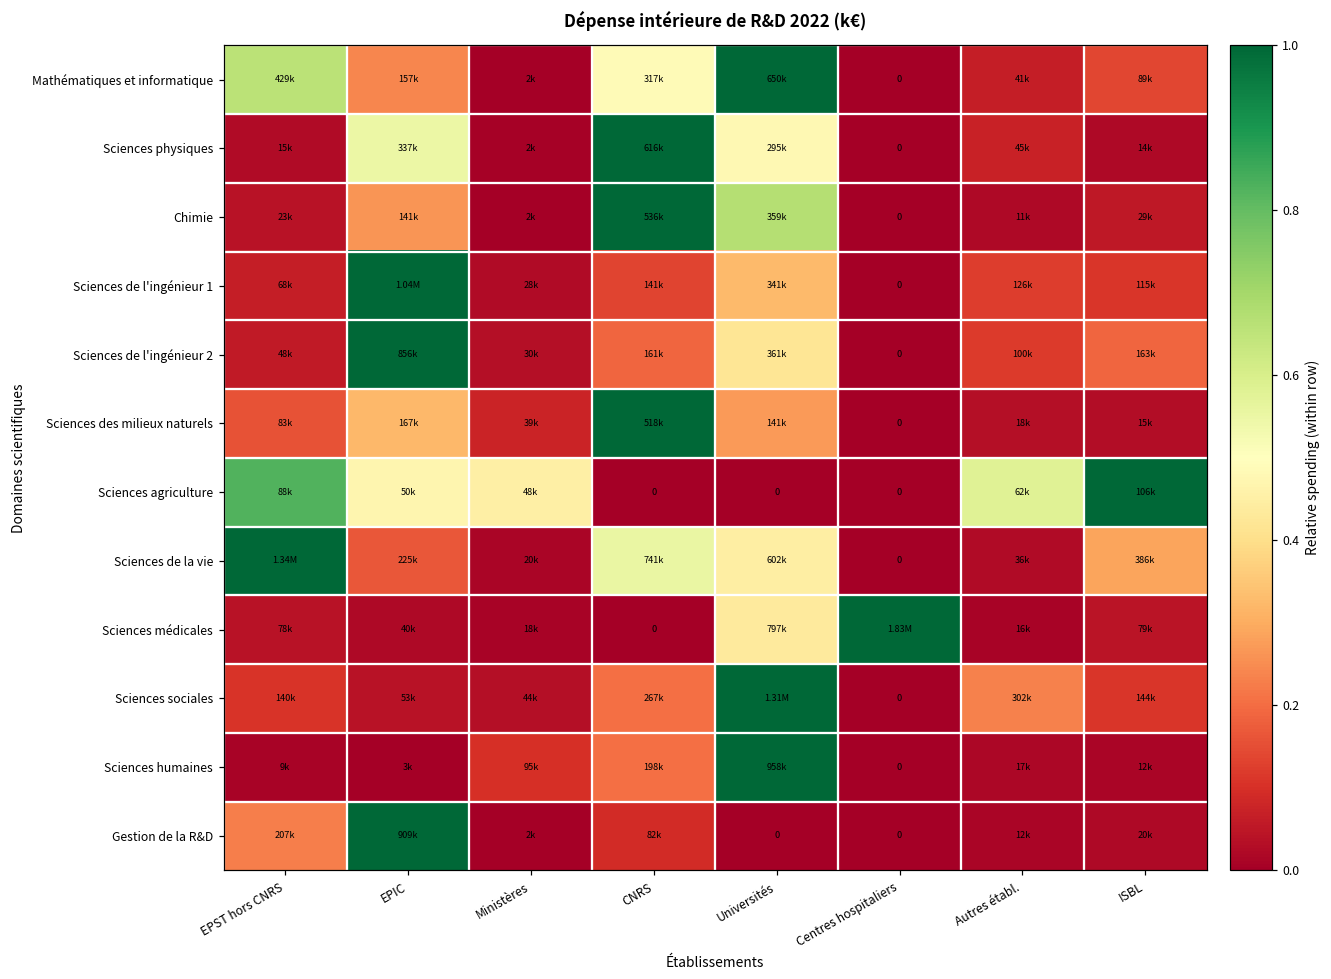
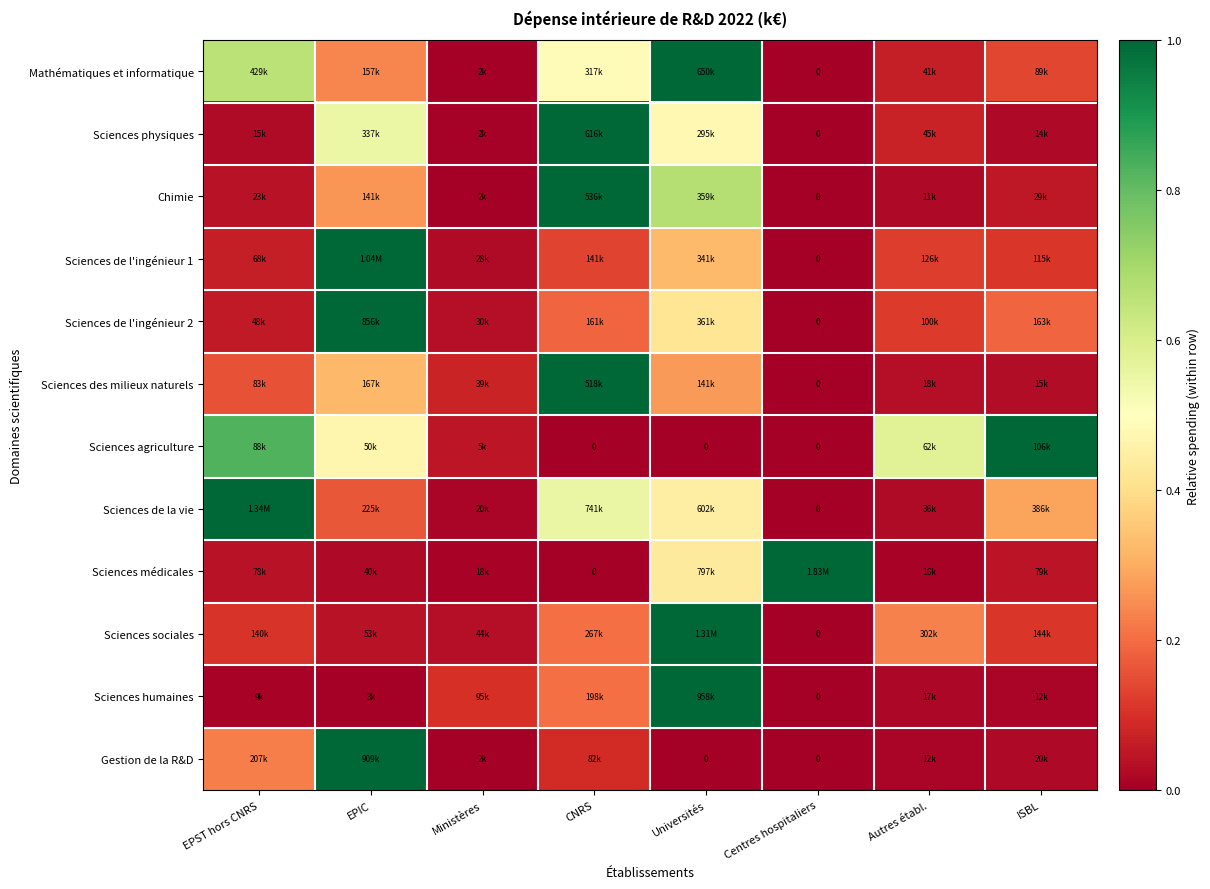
  {
    "Mathématiques et informatique": {
      "EPST hors CNRS": "429k",
      "EPIC": "157k",
      "Ministères": "2k",
      "CNRS": "317k",
      "Universités": "650k",
      "Centres hospitaliers": "0",
      "Autres établ.": "41k",
      "ISBL": "89k"
    },
    "Sciences physiques": {
      "EPST hors CNRS": "15k",
      "EPIC": "337k",
      "Ministères": "2k",
      "CNRS": "616k",
      "Universités": "295k",
      "Centres hospitaliers": "0",
      "Autres établ.": "45k",
      "ISBL": "14k"
    },
    "Chimie": {
      "EPST hors CNRS": "23k",
      "EPIC": "141k",
      "Ministères": "2k",
      "CNRS": "536k",
      "Universités": "359k",
      "Centres hospitaliers": "0",
      "Autres établ.": "11k",
      "ISBL": "29k"
    },
    "Sciences de l'ingénieur 1": {
      "EPST hors CNRS": "68k",
      "EPIC": "1.04M",
      "Ministères": "28k",
      "CNRS": "141k",
      "Universités": "341k",
      "Centres hospitaliers": "0",
      "Autres établ.": "126k",
      "ISBL": "115k"
    },
    "Sciences de l'ingénieur 2": {
      "EPST hors CNRS": "48k",
      "EPIC": "856k",
      "Ministères": "30k",
      "CNRS": "161k",
      "Universités": "361k",
      "Centres hospitaliers": "0",
      "Autres établ.": "100k",
      "ISBL": "163k"
    },
    "Sciences des milieux naturels": {
      "EPST hors CNRS": "83k",
      "EPIC": "167k",
      "Ministères": "39k",
      "CNRS": "518k",
      "Universités": "141k",
      "Centres hospitaliers": "0",
      "Autres établ.": "18k",
      "ISBL": "15k"
    },
    "Sciences agriculture": {
      "EPST hors CNRS": "88k",
      "EPIC": "50k",
-     "Ministères": "48k",
+     "Ministères": "5k",
      "CNRS": "0",
      "Universités": "0",
      "Centres hospitaliers": "0",
      "Autres établ.": "62k",
      "ISBL": "106k"
    },
    "Sciences de la vie": {
      "EPST hors CNRS": "1.34M",
      "EPIC": "225k",
      "Ministères": "20k",
      "CNRS": "741k",
      "Universités": "602k",
      "Centres hospitaliers": "0",
      "Autres établ.": "36k",
      "ISBL": "386k"
    },
    "Sciences médicales": {
      "EPST hors CNRS": "78k",
      "EPIC": "40k",
      "Ministères": "18k",
      "CNRS": "0",
      "Universités": "797k",
      "Centres hospitaliers": "1.83M",
      "Autres établ.": "16k",
      "ISBL": "79k"
    },
    "Sciences sociales": {
      "EPST hors CNRS": "140k",
      "EPIC": "53k",
      "Ministères": "44k",
      "CNRS": "267k",
      "Universités": "1.31M",
      "Centres hospitaliers": "0",
      "Autres établ.": "302k",
      "ISBL": "144k"
    },
    "Sciences humaines": {
      "EPST hors CNRS": "9k",
      "EPIC": "3k",
      "Ministères": "95k",
      "CNRS": "198k",
      "Universités": "958k",
      "Centres hospitaliers": "0",
      "Autres établ.": "17k",
      "ISBL": "12k"
    },
    "Gestion de la R&D": {
      "EPST hors CNRS": "207k",
      "EPIC": "909k",
      "Ministères": "2k",
      "CNRS": "82k",
      "Universités": "0",
      "Centres hospitaliers": "0",
      "Autres établ.": "12k",
      "ISBL": "20k"
    }
  }
